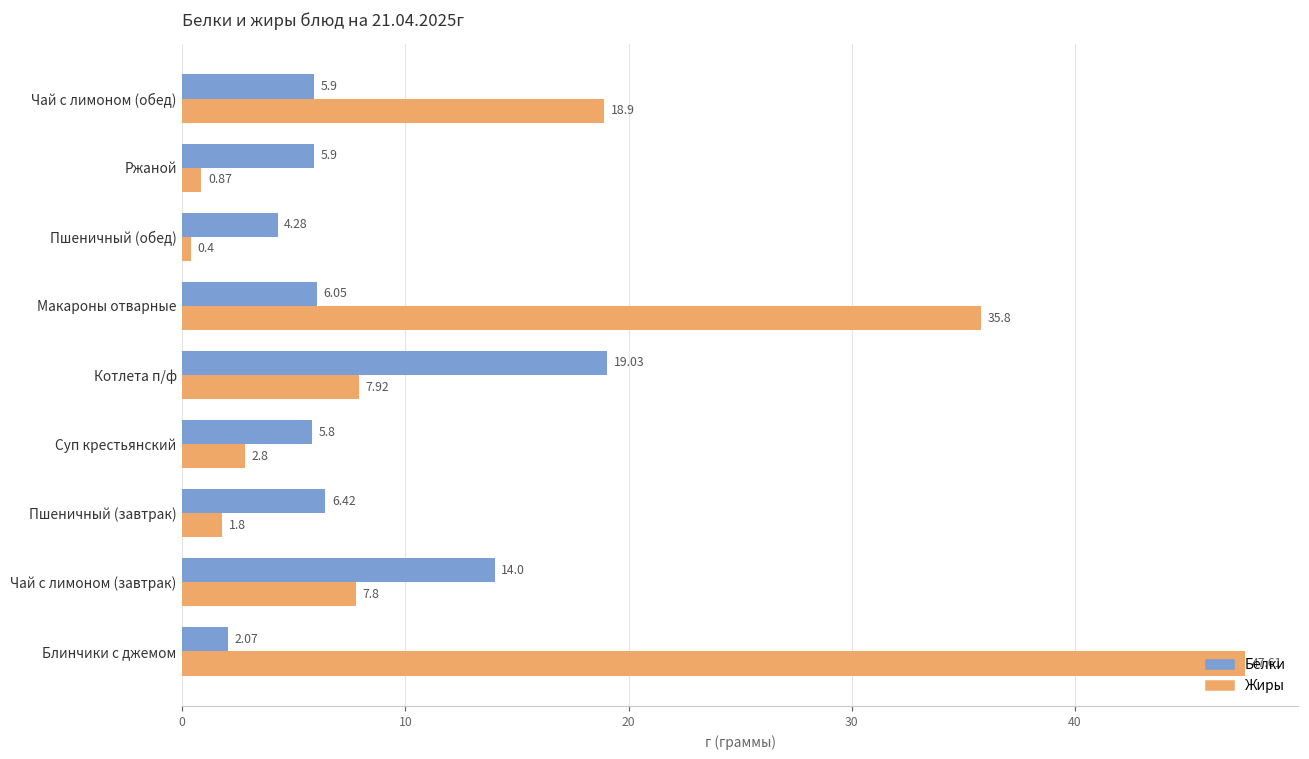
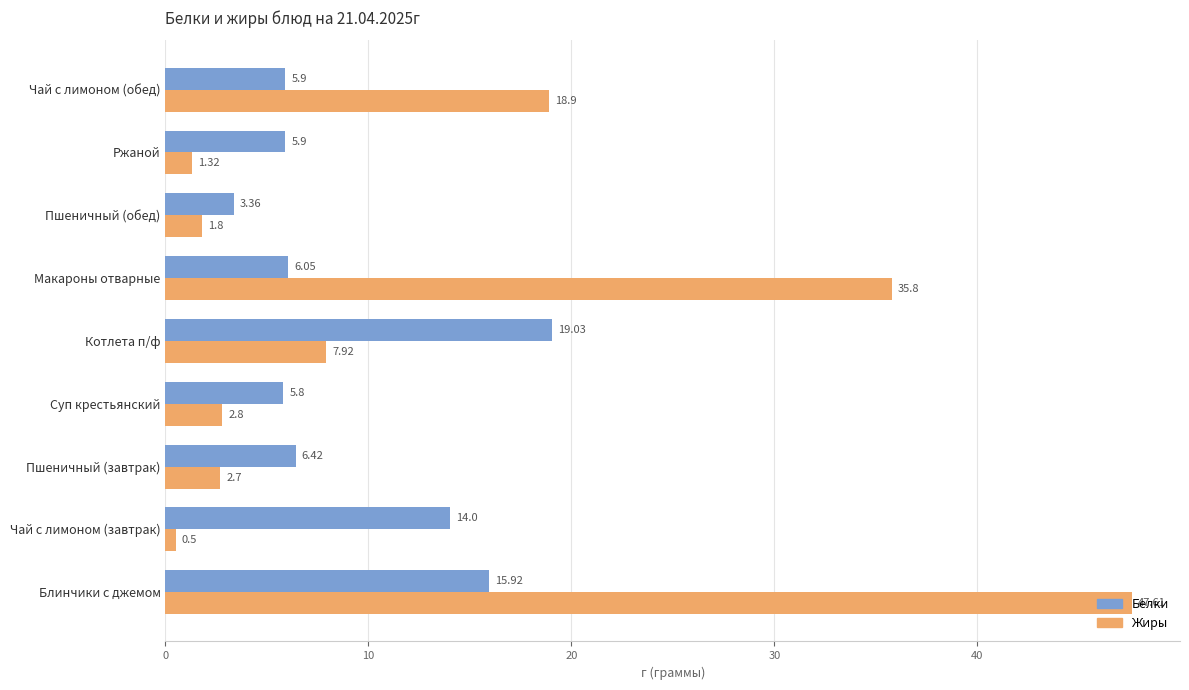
  {
    "Белки": {
      "Чай с лимоном (обед)": 5.9,
      "Ржаной": 5.9,
-     "Пшеничный (обед)": 4.28,
+     "Пшеничный (обед)": 3.36,
      "Макароны отварные": 6.05,
      "Котлета п/ф": 19.03,
      "Суп крестьянский": 5.8,
      "Пшеничный (завтрак)": 6.42,
      "Чай с лимоном (завтрак)": 14.0,
-     "Блинчики с джемом": 2.07
+     "Блинчики с джемом": 15.92
    },
    "Жиры": {
      "Чай с лимоном (обед)": 18.9,
-     "Ржаной": 0.87,
-     "Пшеничный (обед)": 0.4,
+     "Ржаной": 1.32,
+     "Пшеничный (обед)": 1.8,
      "Макароны отварные": 35.8,
      "Котлета п/ф": 7.92,
      "Суп крестьянский": 2.8,
-     "Пшеничный (завтрак)": 1.8,
-     "Чай с лимоном (завтрак)": 7.8,
+     "Пшеничный (завтрак)": 2.7,
+     "Чай с лимоном (завтрак)": 0.5,
      "Блинчики с джемом": 47.61
    }
  }
